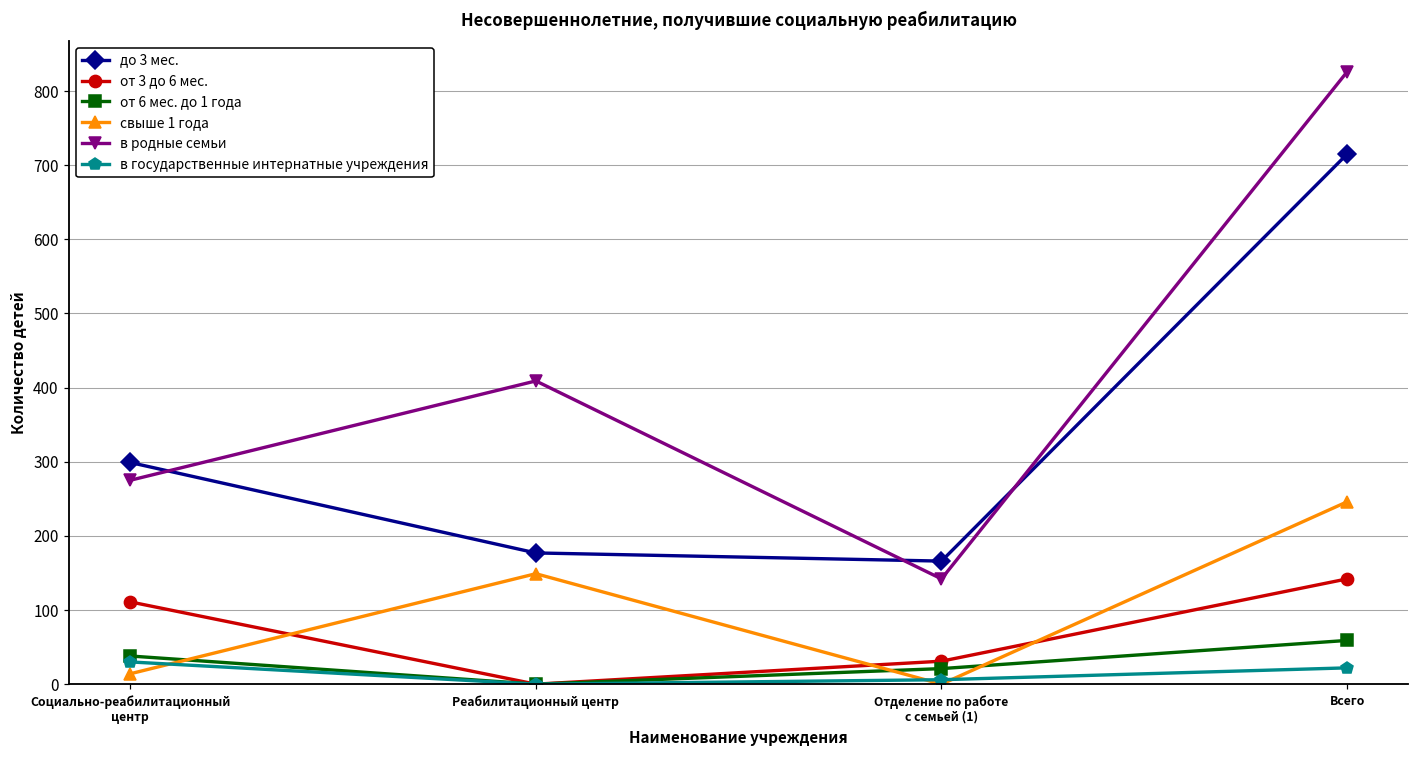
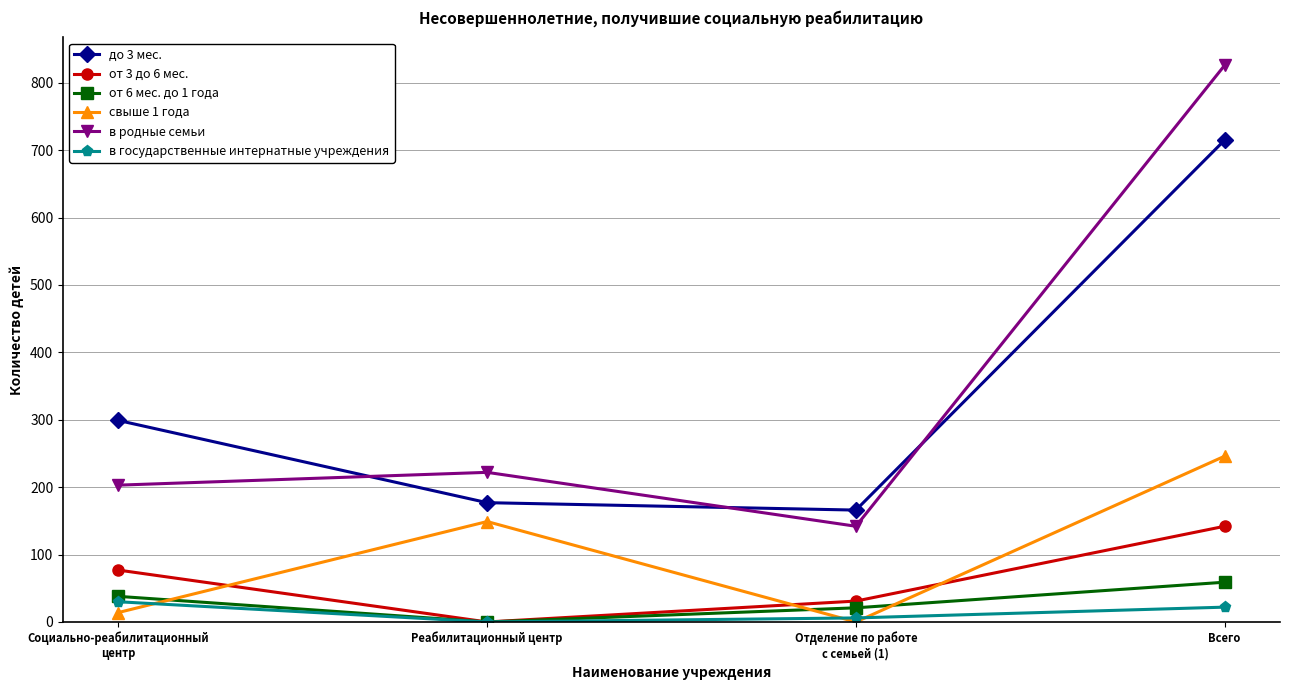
  {
    "до 3 мес.": {
      "Социально-реабилитационный центр": 300,
      "Реабилитационный центр": 180,
      "Отделение по работе с семьей (1)": 170,
      "Всего": 720
    },
    "от 3 до 6 мес.": {
-     "Социально-реабилитационный центр": 110,
+     "Социально-реабилитационный центр": 80,
      "Отделение по работе с семьей (1)": 30,
      "Всего": 140
    },
    "от 6 мес. до 1 года": {
      "Социально-реабилитационный центр": 40,
      "Отделение по работе с семьей (1)": 20,
      "Всего": 60
    },
    "свыше 1 года": {
      "Социально-реабилитационный центр": 10,
      "Реабилитационный центр": 150,
      "Отделение по работе с семьей (1)": 0,
      "Всего": 250
    },
    "в родные семьи": {
-     "Социально-реабилитационный центр": 280,
-     "Реабилитационный центр": 410,
+     "Социально-реабилитационный центр": 200,
+     "Реабилитационный центр": 220,
      "Отделение по работе с семьей (1)": 140,
      "Всего": 830
    },
    "в государственные интернатные учреждения": {
      "Социально-реабилитационный центр": 30,
      "Отделение по работе с семьей (1)": 10,
      "Всего": 20
    }
  }
